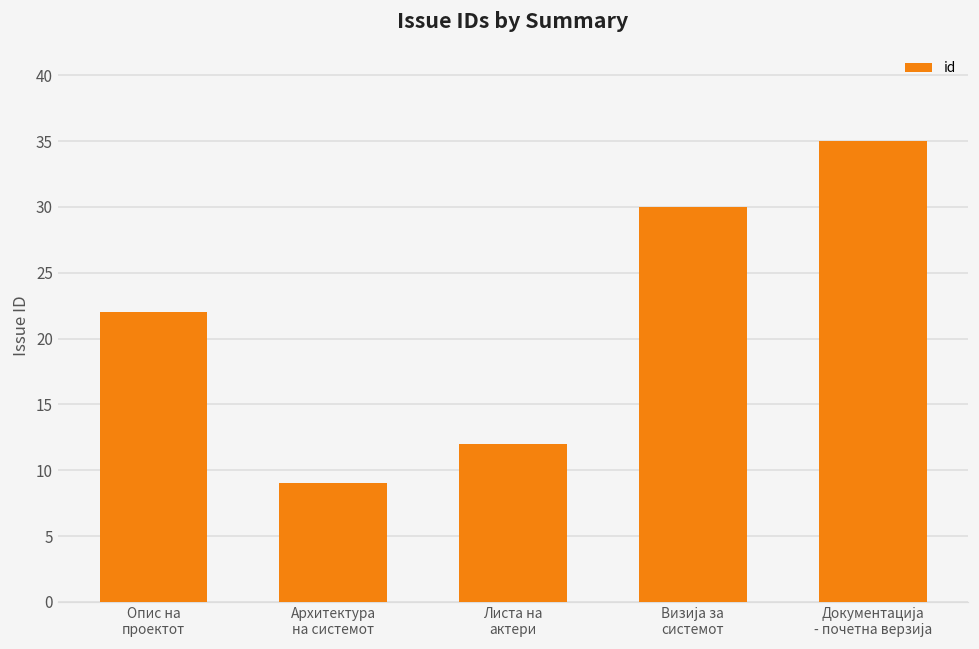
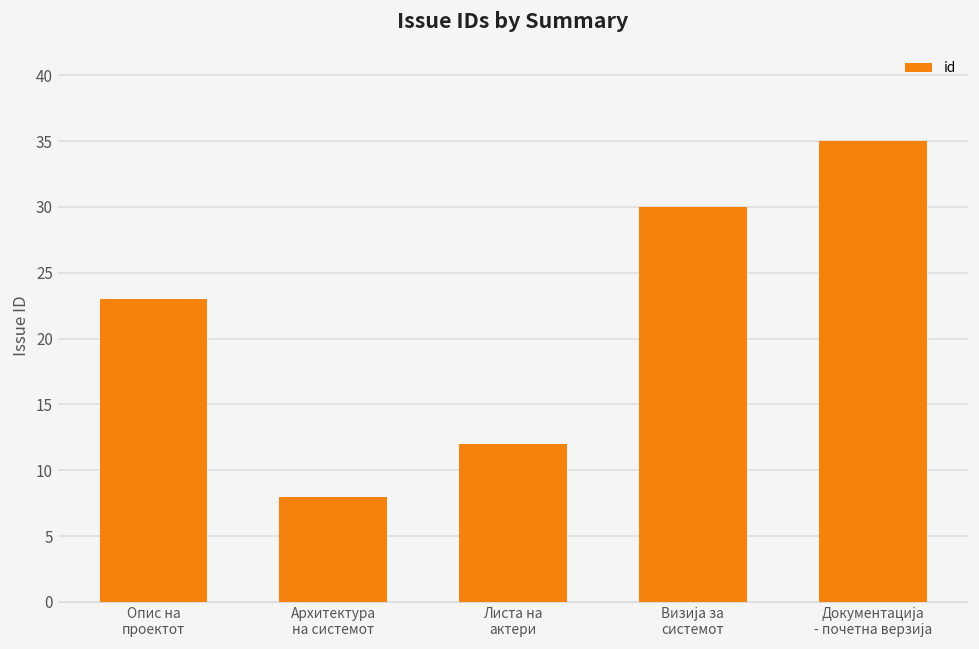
  {
-   "Опис на проектот": 22,
-   "Архитектура на системот": 9,
+   "Опис на проектот": 23,
+   "Архитектура на системот": 8,
    "Листа на актери": 12,
    "Визија за системот": 30,
    "Документација - почетна верзија": 35
  }
